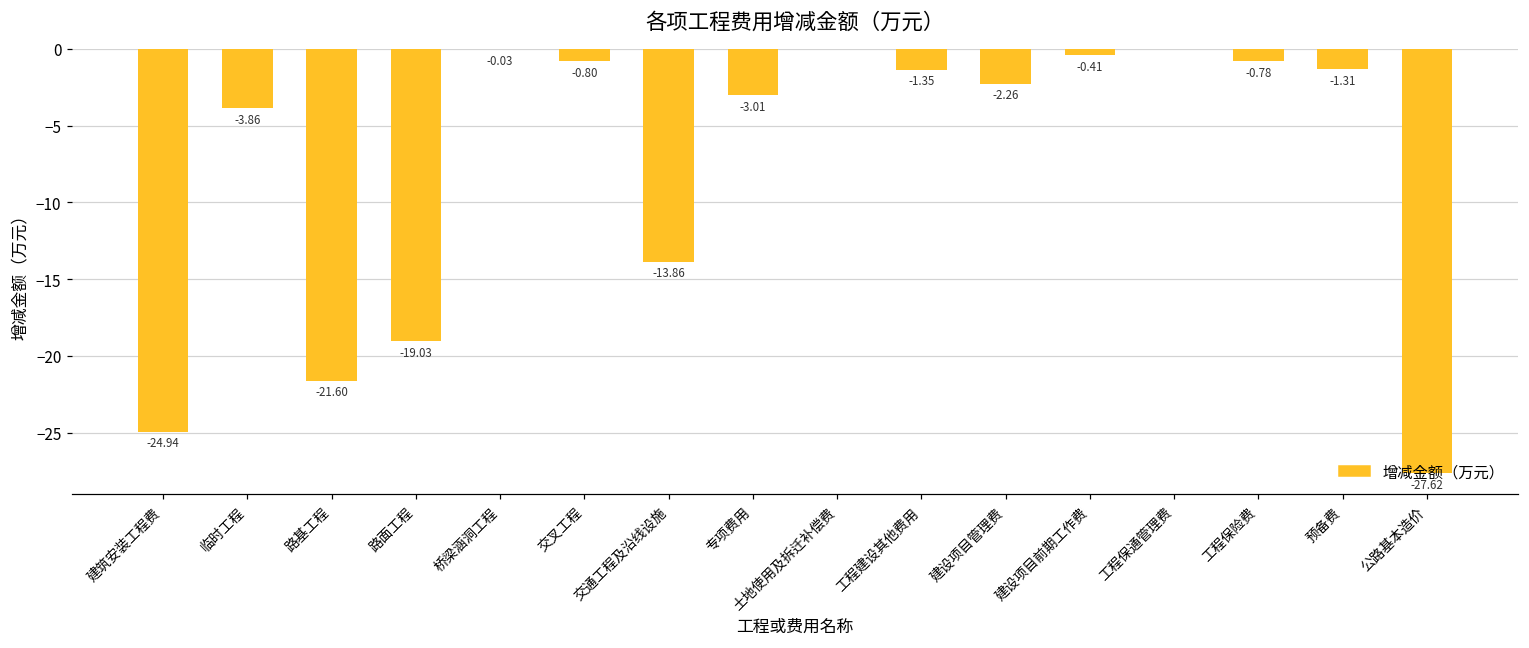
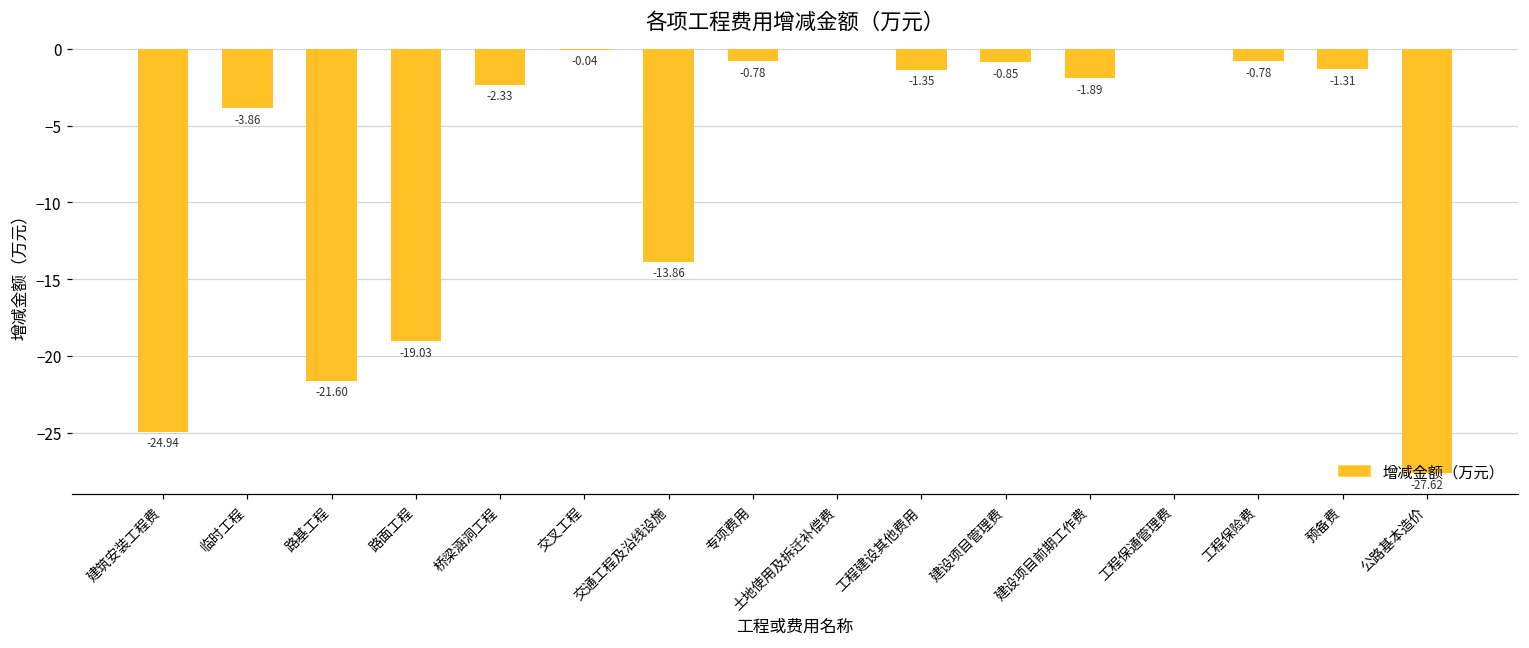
  {
    "建筑安装工程费": -24.94,
    "临时工程": -3.86,
    "路基工程": -21.60,
    "路面工程": -19.03,
-   "桥梁涵洞工程": -0.03,
-   "交叉工程": -0.80,
+   "桥梁涵洞工程": -2.33,
+   "交叉工程": -0.04,
    "交通工程及沿线设施": -13.86,
-   "专项费用": -3.01,
+   "专项费用": -0.78,
    "工程建设其他费用": -1.35,
-   "建设项目管理费": -2.26,
-   "建设项目前期工作费": -0.41,
+   "建设项目管理费": -0.85,
+   "建设项目前期工作费": -1.89,
    "工程保险费": -0.78,
    "预备费": -1.31,
    "公路基本造价": -27.62
  }
